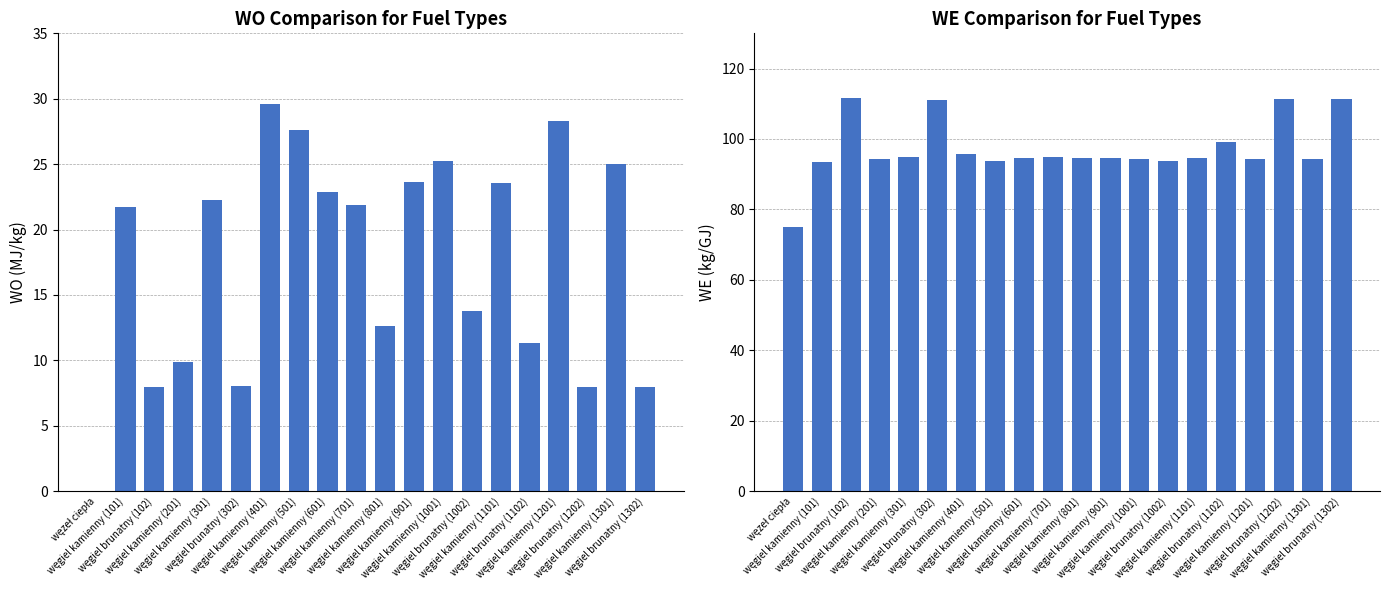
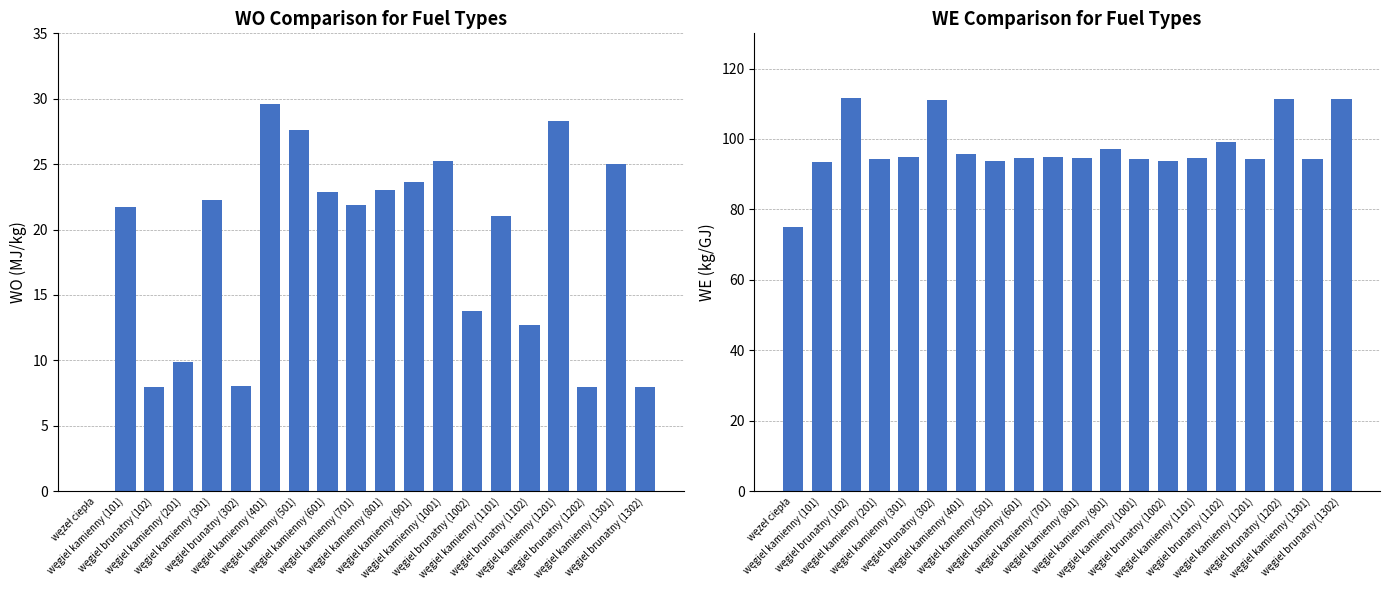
  {
    "WO Comparison for Fuel Types": {
      "węzeł ciepła": 0.0,
      "węgiel kamienny (101)": 21.7,
      "węgiel brunatny (102)": 7.9,
      "węgiel kamienny (201)": 9.9,
      "węgiel kamienny (301)": 22.3,
      "węgiel brunatny (302)": 8.0,
      "węgiel kamienny (401)": 29.6,
      "węgiel kamienny (501)": 27.6,
      "węgiel kamienny (601)": 22.9,
      "węgiel kamienny (701)": 21.8,
-     "węgiel kamienny (801)": 12.6,
+     "węgiel kamienny (801)": 23.0,
      "węgiel kamienny (901)": 23.6,
      "węgiel kamienny (1001)": 25.3,
      "węgiel brunatny (1002)": 13.8,
-     "węgiel kamienny (1101)": 23.6,
-     "węgiel brunatny (1102)": 11.3,
+     "węgiel kamienny (1101)": 21.0,
+     "węgiel brunatny (1102)": 12.7,
      "węgiel kamienny (1201)": 28.3,
      "węgiel brunatny (1202)": 8.0,
      "węgiel kamienny (1301)": 25.0,
      "węgiel brunatny (1302)": 8.0
    },
    "WE Comparison for Fuel Types": {
      "węzeł ciepła": 75,
      "węgiel kamienny (101)": 94,
      "węgiel brunatny (102)": 112,
      "węgiel kamienny (201)": 94,
      "węgiel kamienny (301)": 95,
      "węgiel brunatny (302)": 111,
      "węgiel kamienny (401)": 96,
      "węgiel kamienny (501)": 94,
      "węgiel kamienny (601)": 95,
      "węgiel kamienny (701)": 95,
      "węgiel kamienny (801)": 95,
-     "węgiel kamienny (901)": 95,
+     "węgiel kamienny (901)": 97,
      "węgiel kamienny (1001)": 94,
      "węgiel brunatny (1002)": 94,
      "węgiel kamienny (1101)": 95,
      "węgiel brunatny (1102)": 99,
      "węgiel kamienny (1201)": 94,
      "węgiel brunatny (1202)": 111,
      "węgiel kamienny (1301)": 94,
      "węgiel brunatny (1302)": 111
    }
  }
